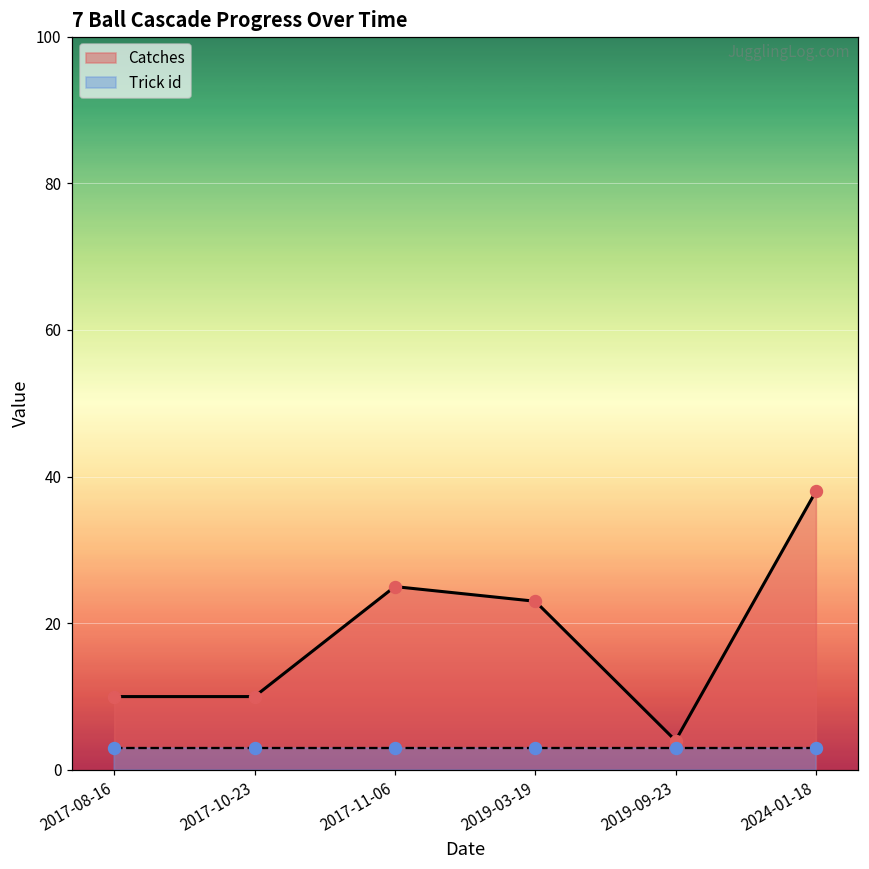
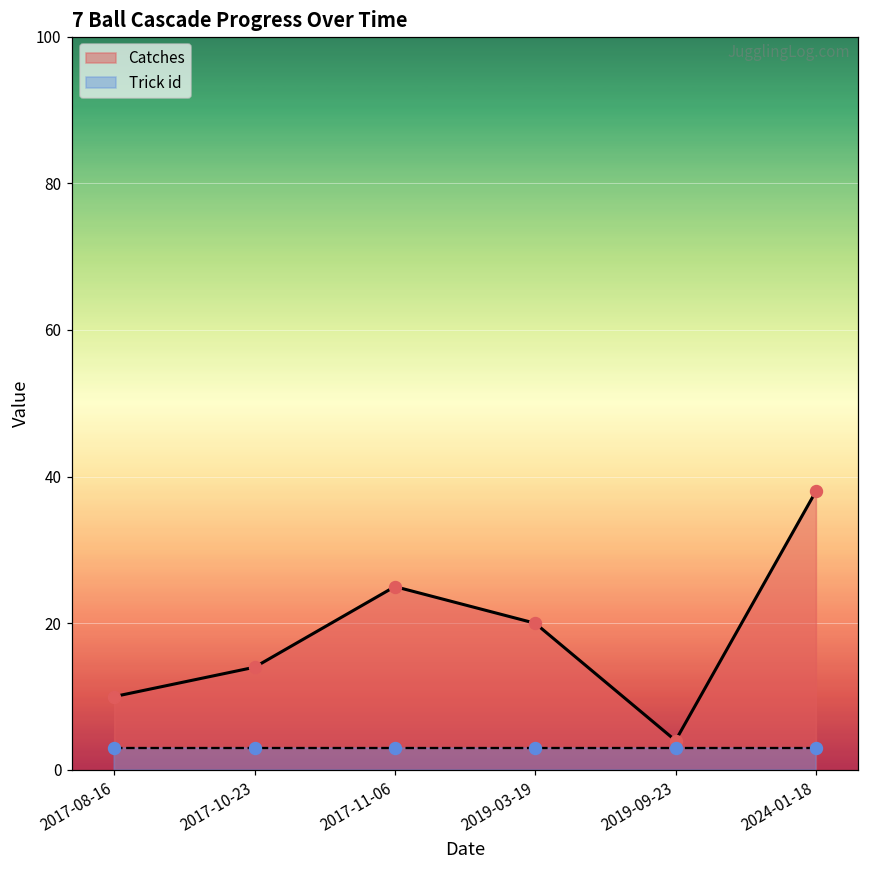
  {
    "Catches": {
      "2017-08-16": 10,
-     "2017-10-23": 10,
+     "2017-10-23": 14,
      "2017-11-06": 25,
-     "2019-03-19": 23,
+     "2019-03-19": 20,
      "2019-09-23": 4,
      "2024-01-18": 38
    },
    "Trick id": {
      "2017-08-16": 3,
      "2017-10-23": 3,
      "2017-11-06": 3,
      "2019-03-19": 3,
      "2019-09-23": 3,
      "2024-01-18": 3
    }
  }
